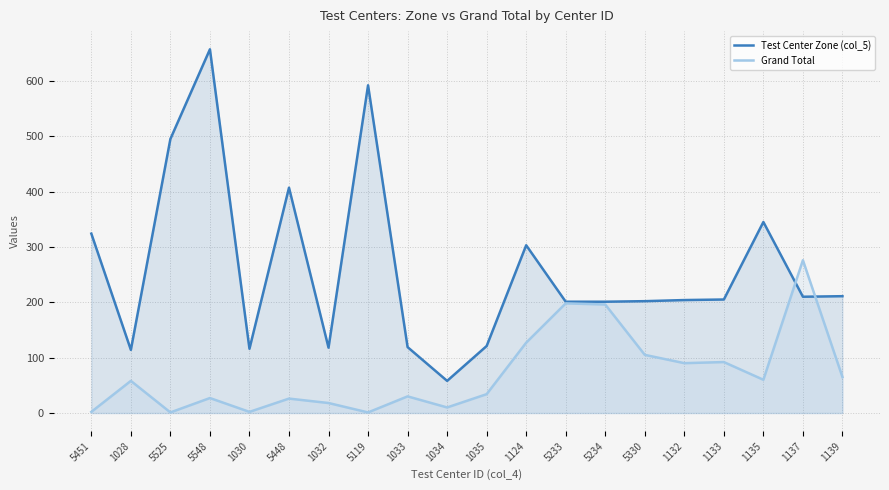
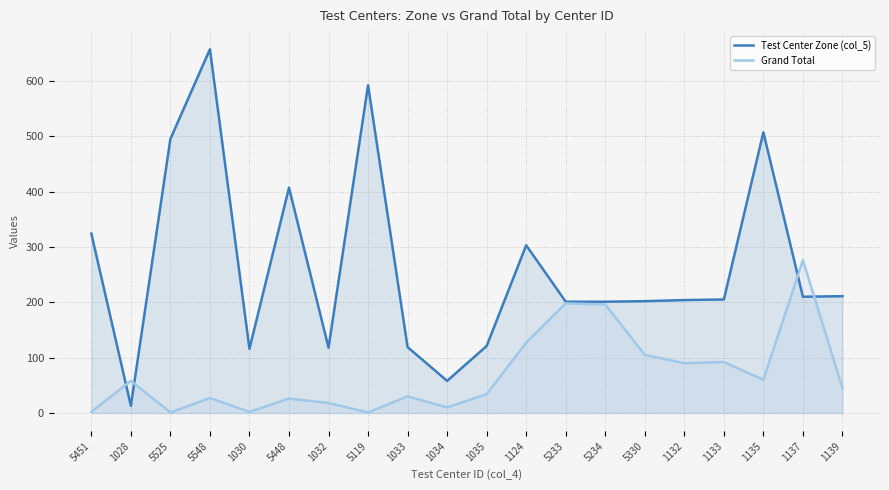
  {
    "Test Center Zone (col_5)": {
      "5451": 320,
-     "1028": 110,
+     "1028": 10,
      "5525": 500,
      "5548": 660,
      "1030": 120,
      "5448": 410,
      "1032": 120,
      "5119": 590,
      "1033": 120,
      "1034": 60,
      "1035": 120,
      "1124": 300,
      "5234": 200,
      "5330": 200,
      "1132": 200,
      "1133": 210,
-     "1135": 350,
+     "1135": 510,
      "1137": 210,
      "1139": 210
    },
    "Grand Total": {
      "5451": 0,
      "1028": 60,
      "5525": 0,
      "5548": 30,
      "1030": 0,
      "5448": 30,
      "1032": 20,
      "5119": 0,
      "1033": 30,
      "1034": 10,
      "1035": 30,
      "1124": 130,
      "5234": 200,
      "5330": 110,
      "1132": 90,
      "1133": 90,
      "1135": 60,
      "1137": 280,
-     "1139": 70
+     "1139": 50
    }
  }
